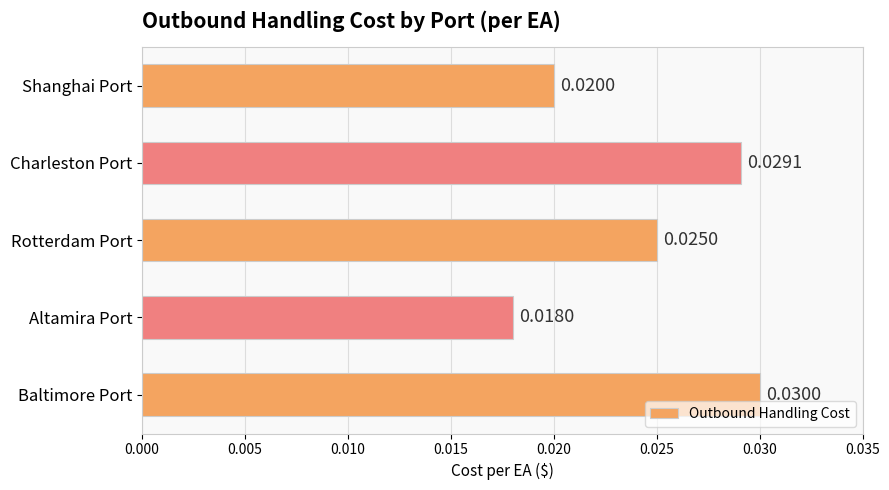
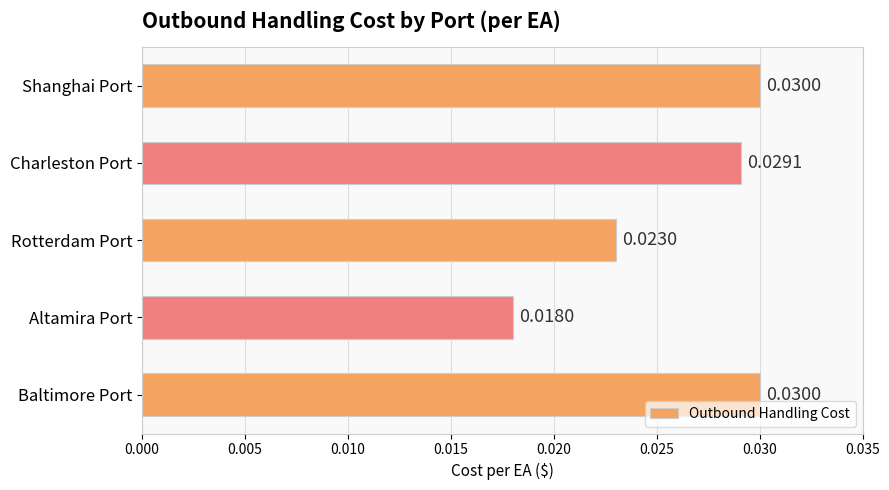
  {
-   "Shanghai Port": 0.0200,
+   "Shanghai Port": 0.0300,
    "Charleston Port": 0.0291,
-   "Rotterdam Port": 0.0250,
+   "Rotterdam Port": 0.0230,
    "Altamira Port": 0.0180
  }
